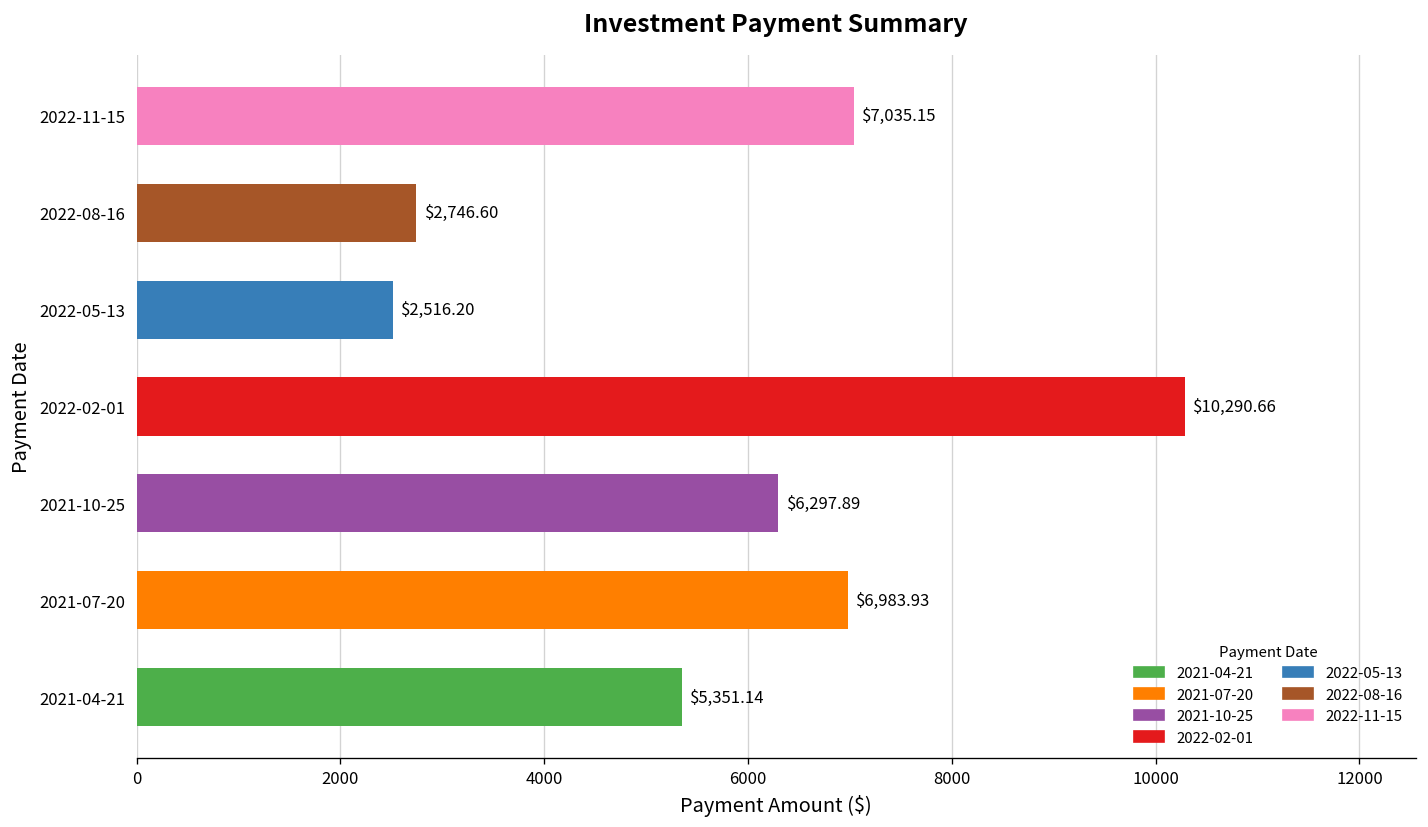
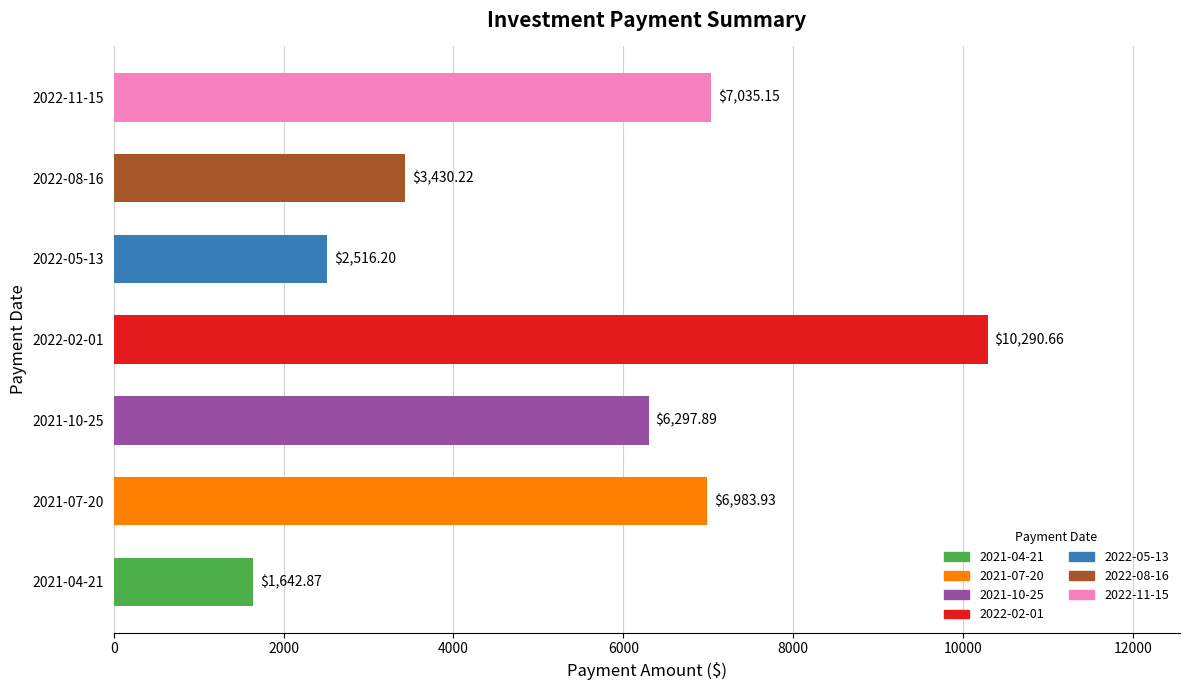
  {
    "2022-11-15": "$7,035.15",
-   "2022-08-16": "$2,746.60",
+   "2022-08-16": "$3,430.22",
    "2022-05-13": "$2,516.20",
    "2022-02-01": "$10,290.66",
    "2021-10-25": "$6,297.89",
    "2021-07-20": "$6,983.93",
-   "2021-04-21": "$5,351.14"
+   "2021-04-21": "$1,642.87"
  }
